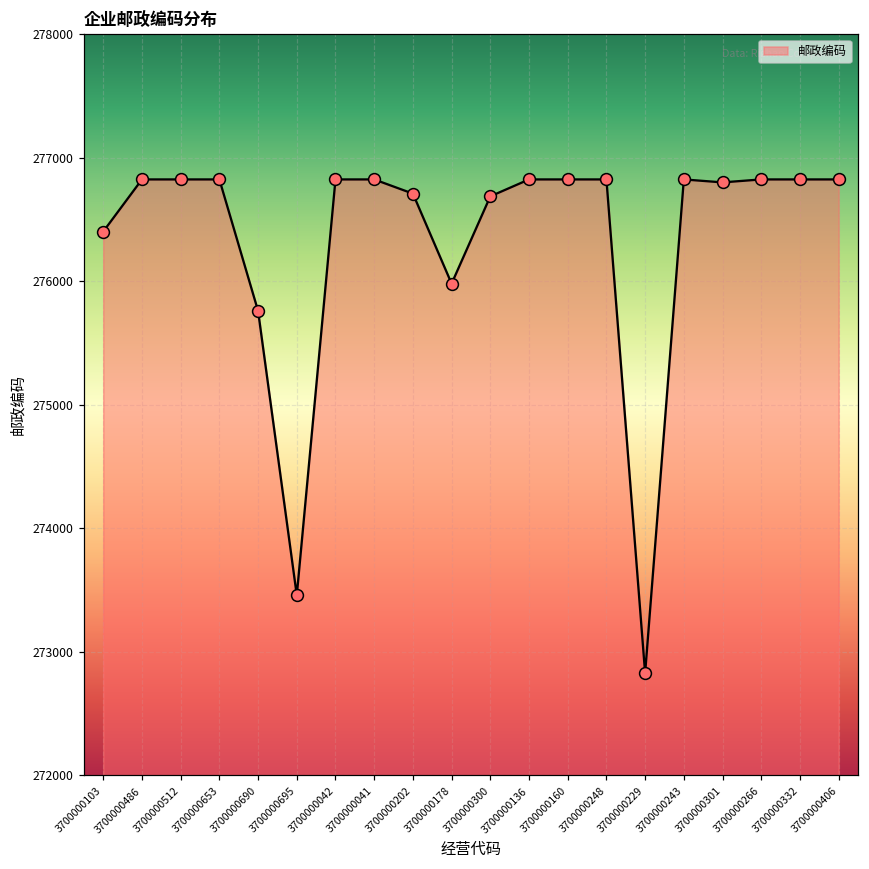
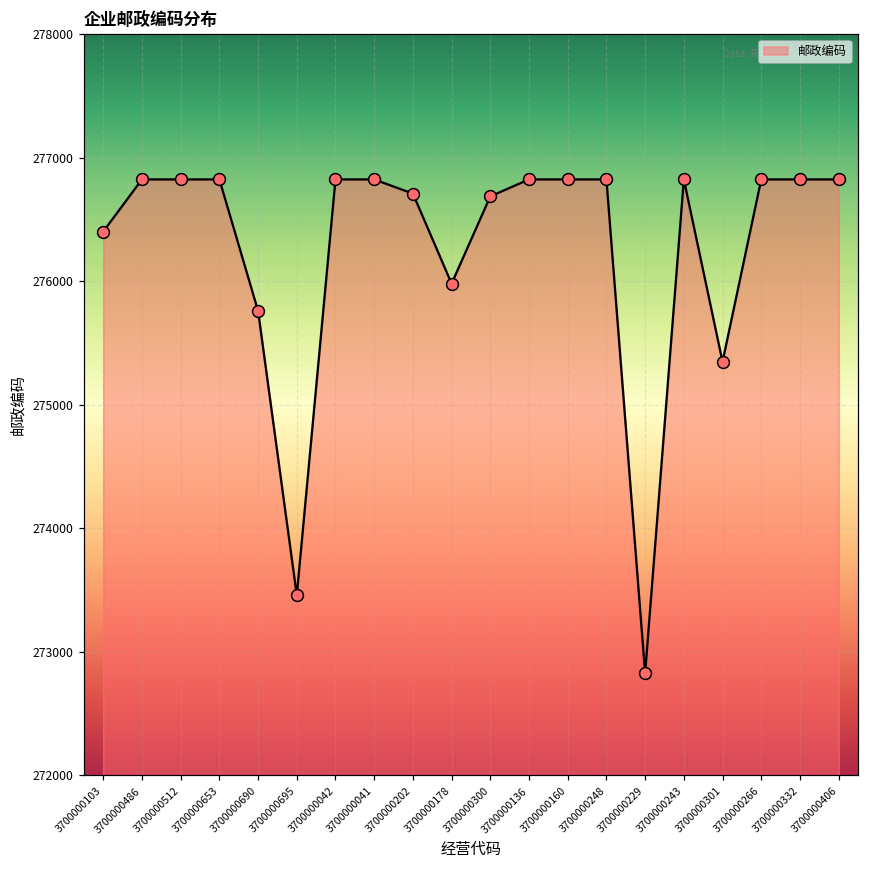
  {
    "3700000103": 276400,
    "3700000486": 276830,
    "3700000512": 276830,
    "3700000653": 276830,
    "3700000690": 275760,
    "3700000695": 273460,
    "3700000042": 276830,
    "3700000041": 276830,
    "3700000202": 276710,
    "3700000178": 275980,
    "3700000300": 276690,
    "3700000136": 276830,
    "3700000160": 276830,
    "3700000248": 276830,
    "3700000229": 272830,
    "3700000243": 276830,
-   "3700000301": 276800,
+   "3700000301": 275350,
    "3700000266": 276830,
    "3700000332": 276830,
    "3700000406": 276830
  }
